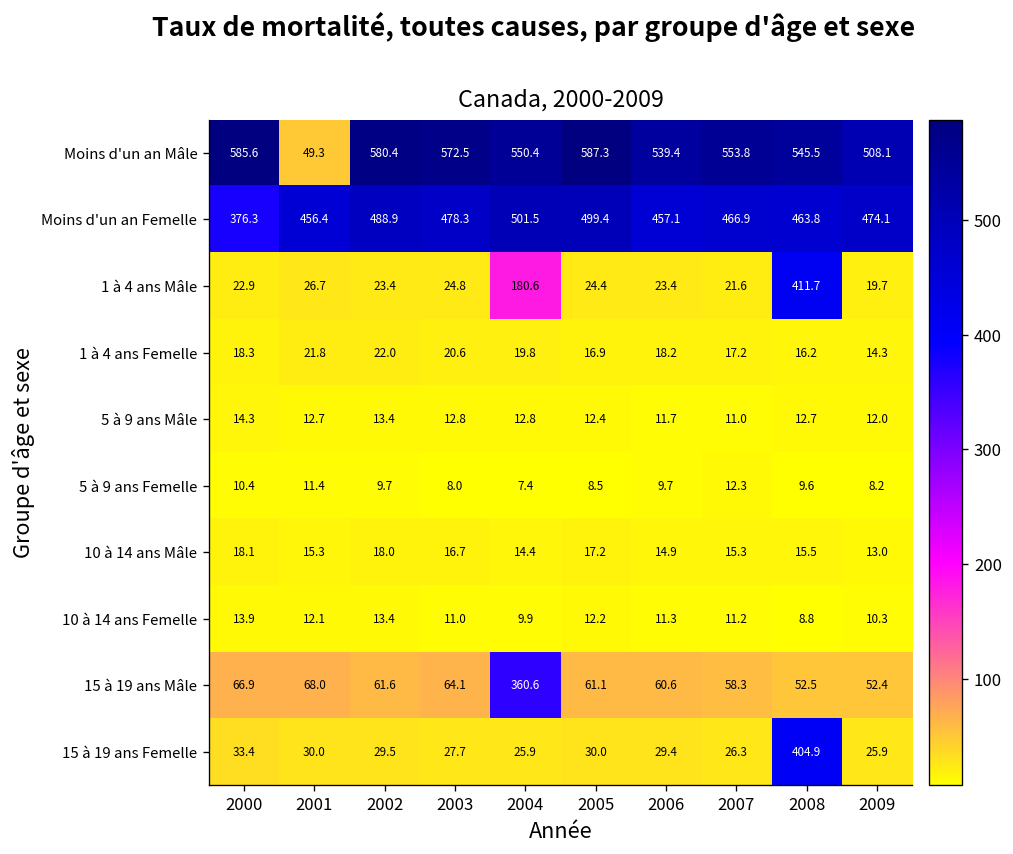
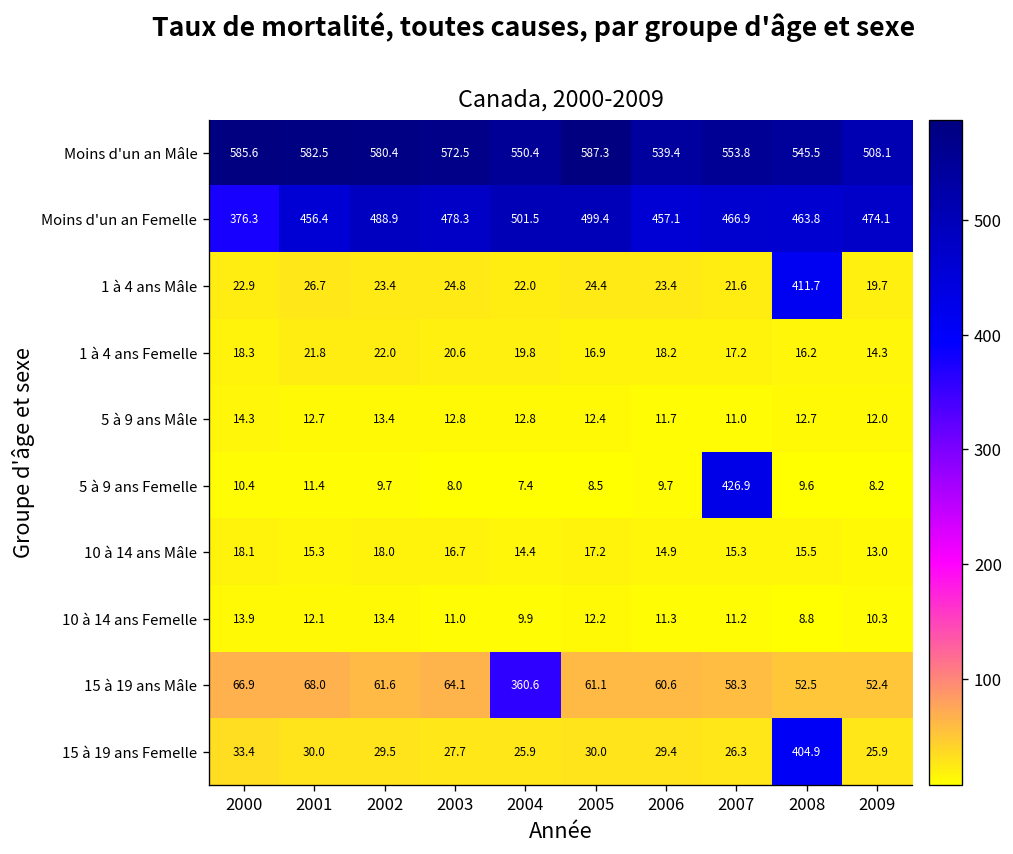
  {
    "Moins d'un an Mâle": {
      "2000": 585.6,
-     "2001": 49.3,
+     "2001": 582.5,
      "2002": 580.4,
      "2003": 572.5,
      "2004": 550.4,
      "2005": 587.3,
      "2006": 539.4,
      "2007": 553.8,
      "2008": 545.5,
      "2009": 508.1
    },
    "Moins d'un an Femelle": {
      "2000": 376.3,
      "2001": 456.4,
      "2002": 488.9,
      "2003": 478.3,
      "2004": 501.5,
      "2005": 499.4,
      "2006": 457.1,
      "2007": 466.9,
      "2008": 463.8,
      "2009": 474.1
    },
    "1 à 4 ans Mâle": {
      "2000": 22.9,
      "2001": 26.7,
      "2002": 23.4,
      "2003": 24.8,
-     "2004": 180.6,
+     "2004": 22.0,
      "2005": 24.4,
      "2006": 23.4,
      "2007": 21.6,
      "2008": 411.7,
      "2009": 19.7
    },
    "1 à 4 ans Femelle": {
      "2000": 18.3,
      "2001": 21.8,
      "2002": 22.0,
      "2003": 20.6,
      "2004": 19.8,
      "2005": 16.9,
      "2006": 18.2,
      "2007": 17.2,
      "2008": 16.2,
      "2009": 14.3
    },
    "5 à 9 ans Mâle": {
      "2000": 14.3,
      "2001": 12.7,
      "2002": 13.4,
      "2003": 12.8,
      "2004": 12.8,
      "2005": 12.4,
      "2006": 11.7,
      "2007": 11.0,
      "2008": 12.7,
      "2009": 12.0
    },
    "5 à 9 ans Femelle": {
      "2000": 10.4,
      "2001": 11.4,
      "2002": 9.7,
      "2003": 8.0,
      "2004": 7.4,
      "2005": 8.5,
      "2006": 9.7,
-     "2007": 12.3,
+     "2007": 426.9,
      "2008": 9.6,
      "2009": 8.2
    },
    "10 à 14 ans Mâle": {
      "2000": 18.1,
      "2001": 15.3,
      "2002": 18.0,
      "2003": 16.7,
      "2004": 14.4,
      "2005": 17.2,
      "2006": 14.9,
      "2007": 15.3,
      "2008": 15.5,
      "2009": 13.0
    },
    "10 à 14 ans Femelle": {
      "2000": 13.9,
      "2001": 12.1,
      "2002": 13.4,
      "2003": 11.0,
      "2004": 9.9,
      "2005": 12.2,
      "2006": 11.3,
      "2007": 11.2,
      "2008": 8.8,
      "2009": 10.3
    },
    "15 à 19 ans Mâle": {
      "2000": 66.9,
      "2001": 68.0,
      "2002": 61.6,
      "2003": 64.1,
      "2004": 360.6,
      "2005": 61.1,
      "2006": 60.6,
      "2007": 58.3,
      "2008": 52.5,
      "2009": 52.4
    },
    "15 à 19 ans Femelle": {
      "2000": 33.4,
      "2001": 30.0,
      "2002": 29.5,
      "2003": 27.7,
      "2004": 25.9,
      "2005": 30.0,
      "2006": 29.4,
      "2007": 26.3,
      "2008": 404.9,
      "2009": 25.9
    }
  }
